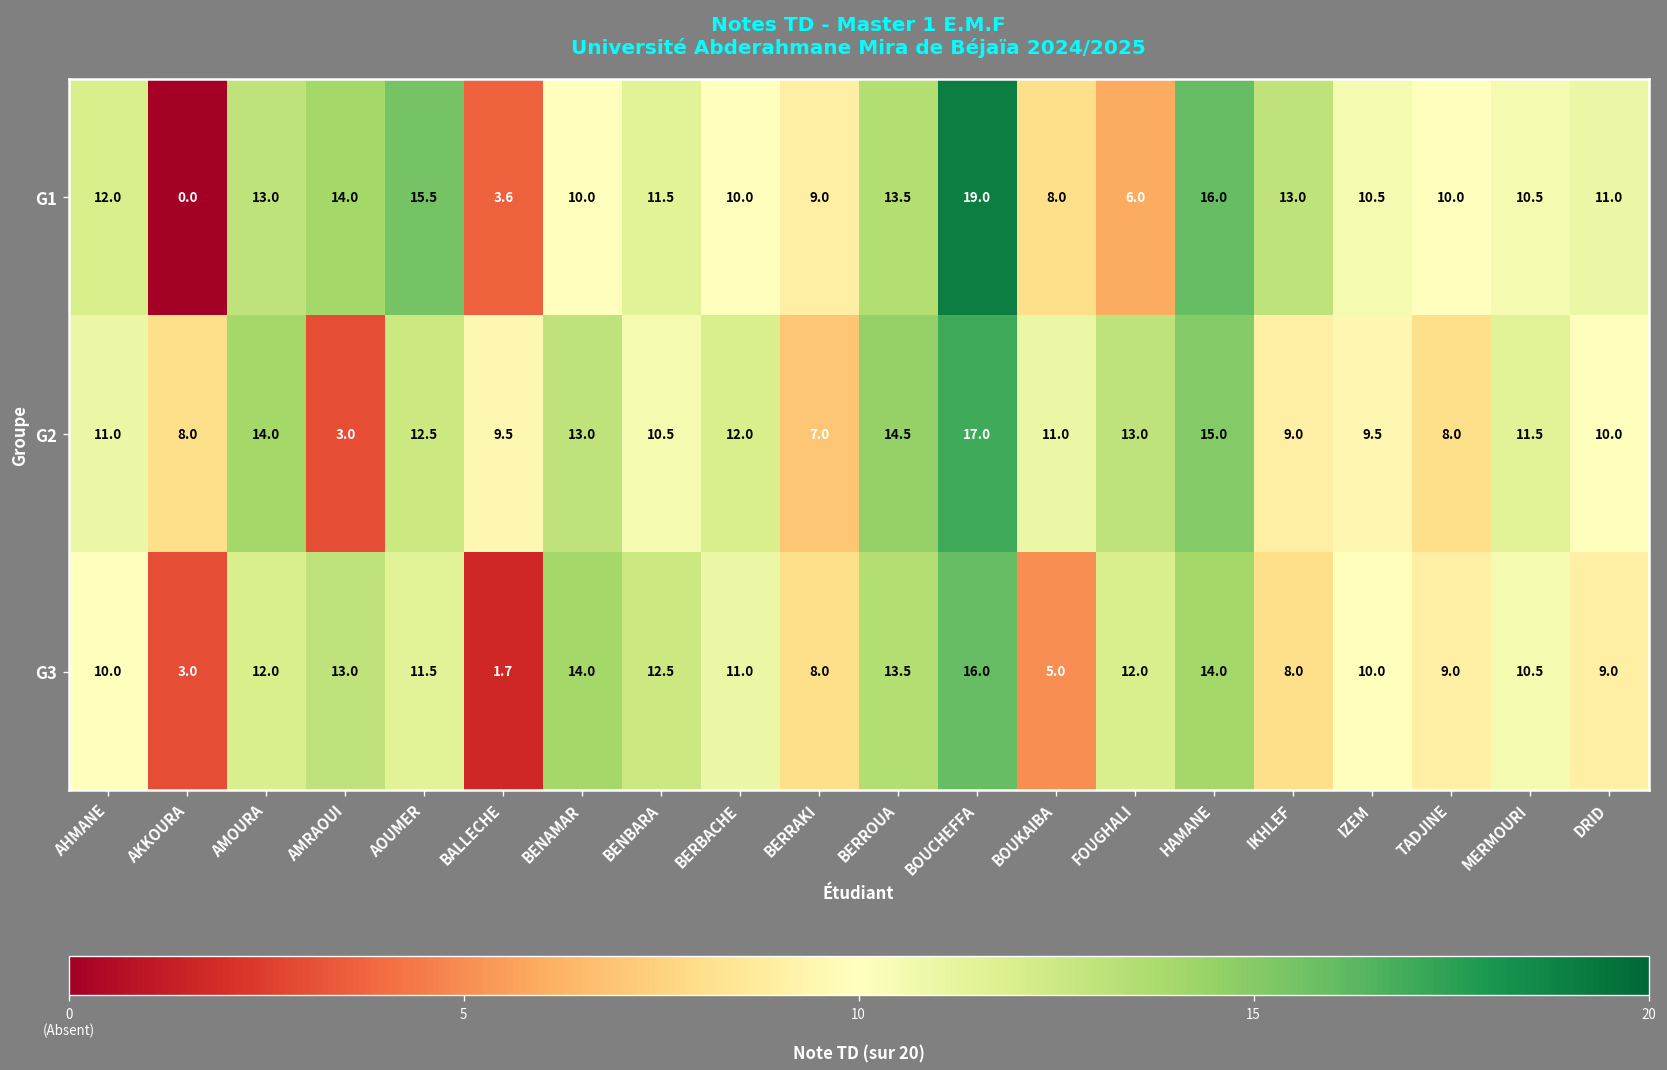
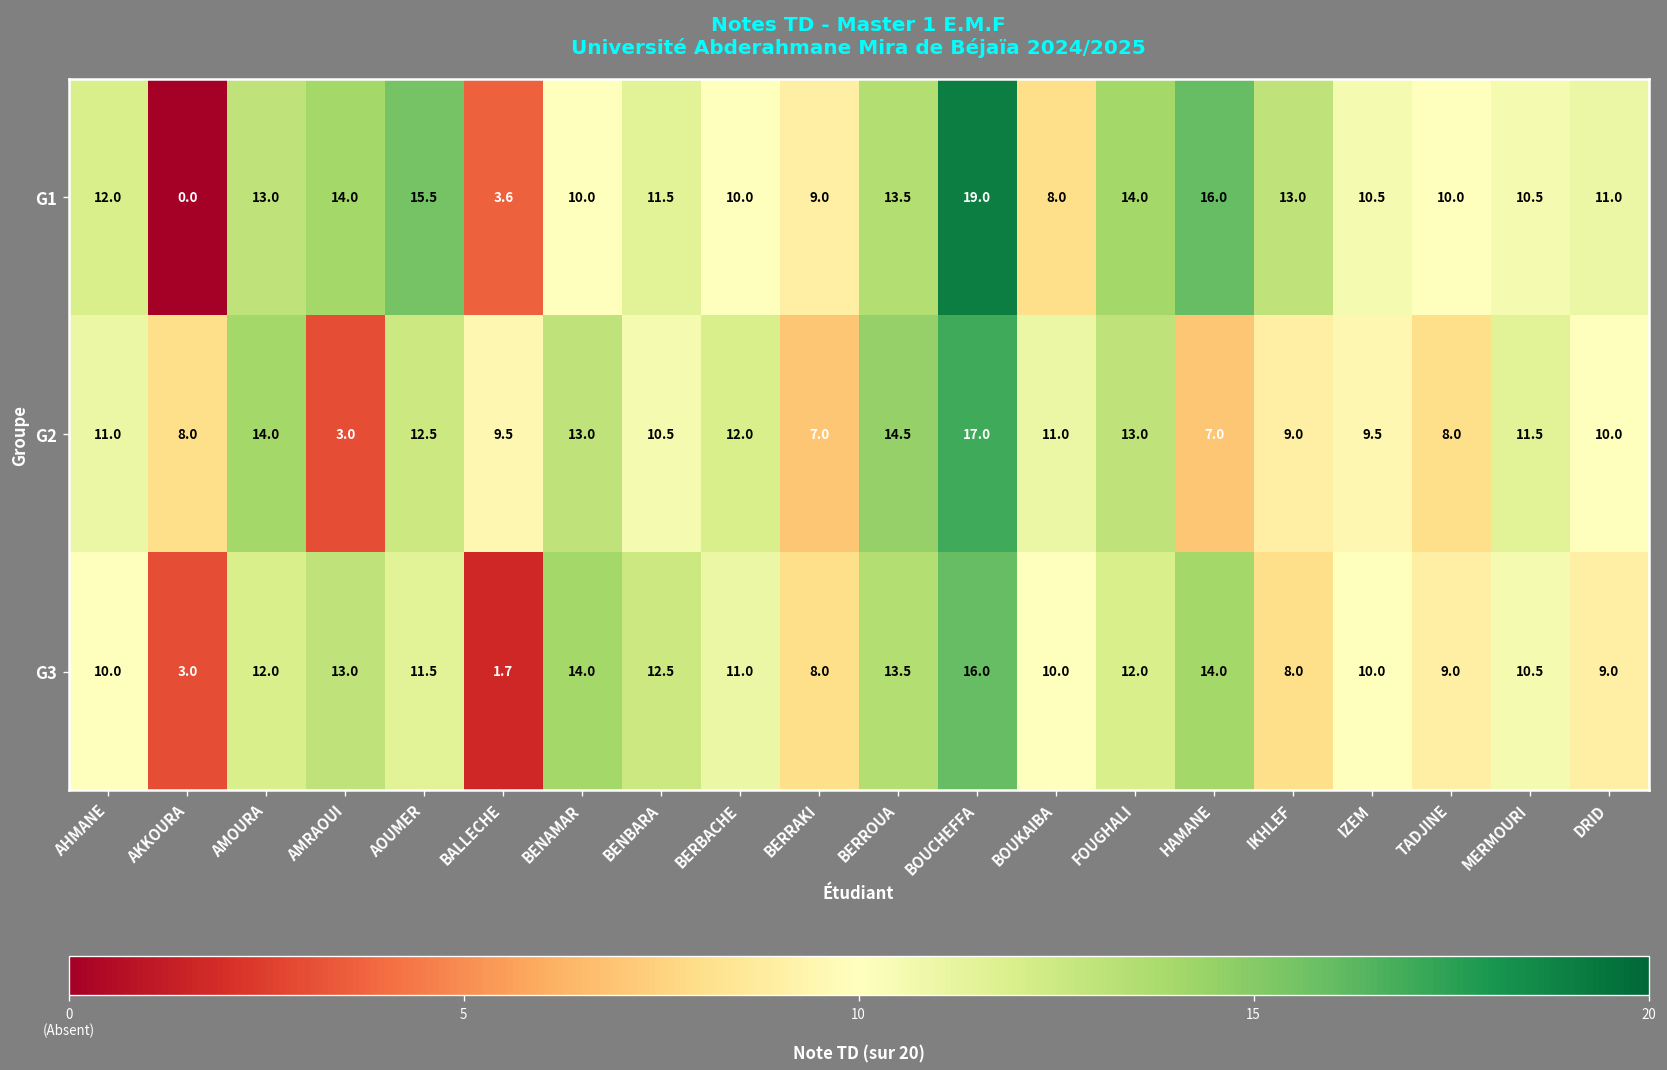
  {
    "G1": {
      "AHMANE": 12.0,
      "AKKOURA": 0.0,
      "AMOURA": 13.0,
      "AMRAOUI": 14.0,
      "AOUMER": 15.5,
      "BALLECHE": 3.6,
      "BENAMAR": 10.0,
      "BENBARA": 11.5,
      "BERBACHE": 10.0,
      "BERRAKI": 9.0,
      "BERROUA": 13.5,
      "BOUCHEFFA": 19.0,
      "BOUKAIBA": 8.0,
-     "FOUGHALI": 6.0,
+     "FOUGHALI": 14.0,
      "HAMANE": 16.0,
      "IKHLEF": 13.0,
      "IZEM": 10.5,
      "TADJINE": 10.0,
      "MERMOURI": 10.5,
      "DRID": 11.0
    },
    "G2": {
      "AHMANE": 11.0,
      "AKKOURA": 8.0,
      "AMOURA": 14.0,
      "AMRAOUI": 3.0,
      "AOUMER": 12.5,
      "BALLECHE": 9.5,
      "BENAMAR": 13.0,
      "BENBARA": 10.5,
      "BERBACHE": 12.0,
      "BERRAKI": 7.0,
      "BERROUA": 14.5,
      "BOUCHEFFA": 17.0,
      "BOUKAIBA": 11.0,
      "FOUGHALI": 13.0,
-     "HAMANE": 15.0,
+     "HAMANE": 7.0,
      "IKHLEF": 9.0,
      "IZEM": 9.5,
      "TADJINE": 8.0,
      "MERMOURI": 11.5,
      "DRID": 10.0
    },
    "G3": {
      "AHMANE": 10.0,
      "AKKOURA": 3.0,
      "AMOURA": 12.0,
      "AMRAOUI": 13.0,
      "AOUMER": 11.5,
      "BALLECHE": 1.7,
      "BENAMAR": 14.0,
      "BENBARA": 12.5,
      "BERBACHE": 11.0,
      "BERRAKI": 8.0,
      "BERROUA": 13.5,
      "BOUCHEFFA": 16.0,
-     "BOUKAIBA": 5.0,
+     "BOUKAIBA": 10.0,
      "FOUGHALI": 12.0,
      "HAMANE": 14.0,
      "IKHLEF": 8.0,
      "IZEM": 10.0,
      "TADJINE": 9.0,
      "MERMOURI": 10.5,
      "DRID": 9.0
    }
  }
